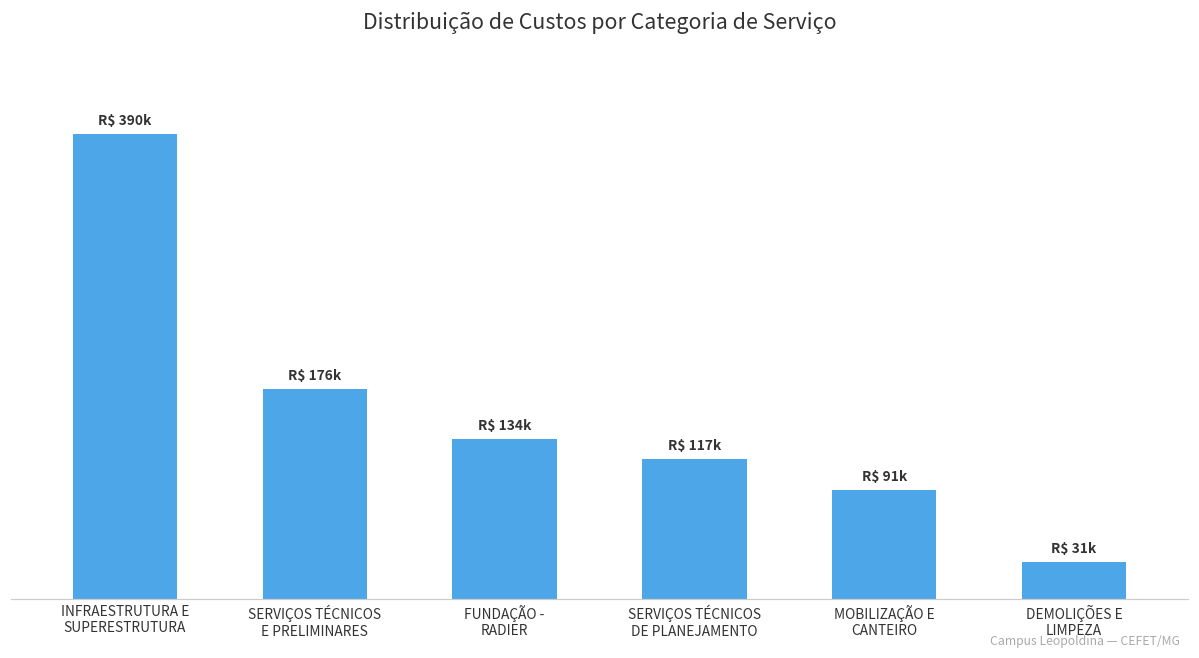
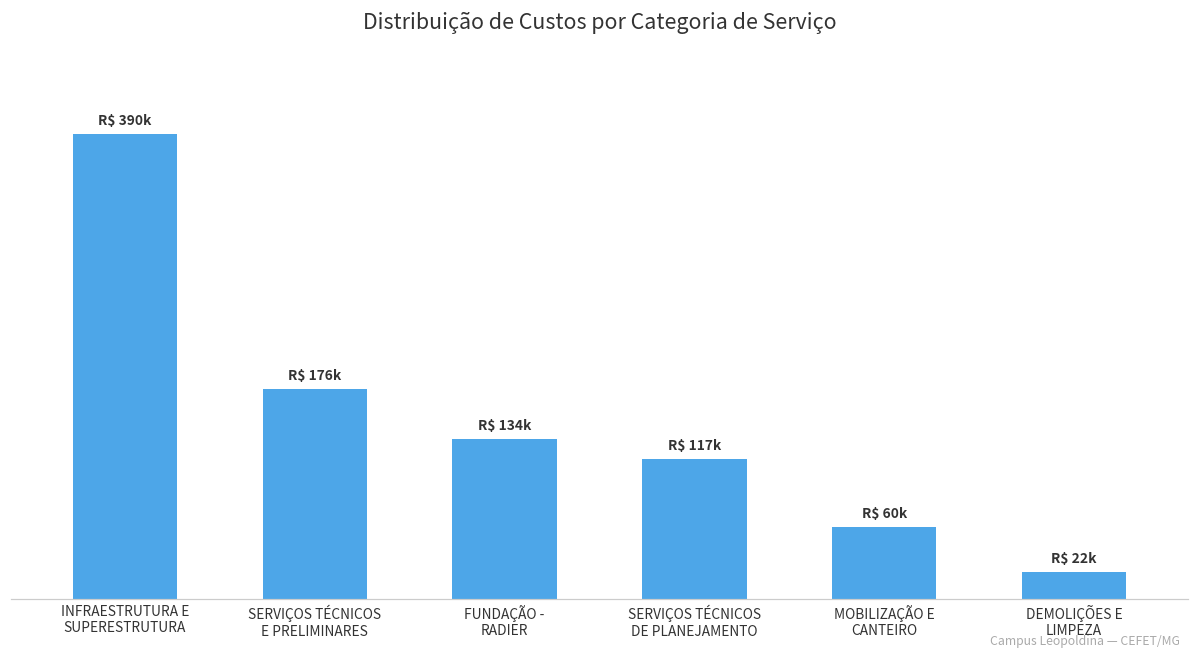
  {
    "INFRAESTRUTURA E SUPERESTRUTURA": "390k",
    "SERVIÇOS TÉCNICOS E PRELIMINARES": "176k",
    "FUNDAÇÃO - RADIER": "134k",
    "SERVIÇOS TÉCNICOS DE PLANEJAMENTO": "117k",
-   "MOBILIZAÇÃO E CANTEIRO": "91k",
-   "DEMOLIÇÕES E LIMPEZA": "31k"
+   "MOBILIZAÇÃO E CANTEIRO": "60k",
+   "DEMOLIÇÕES E LIMPEZA": "22k"
  }
